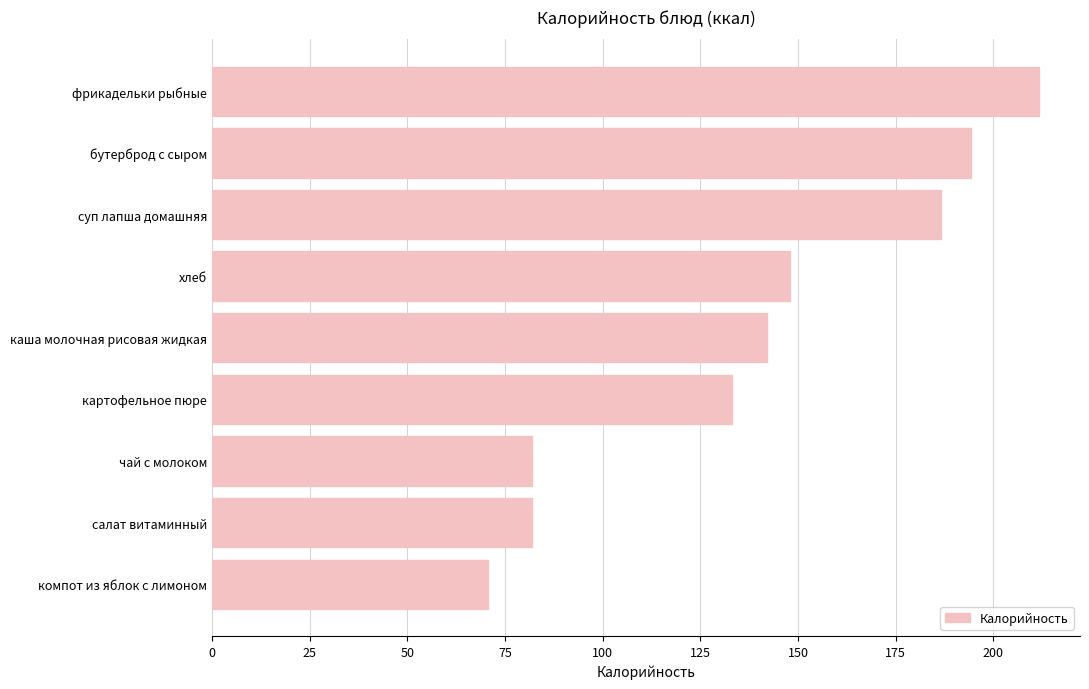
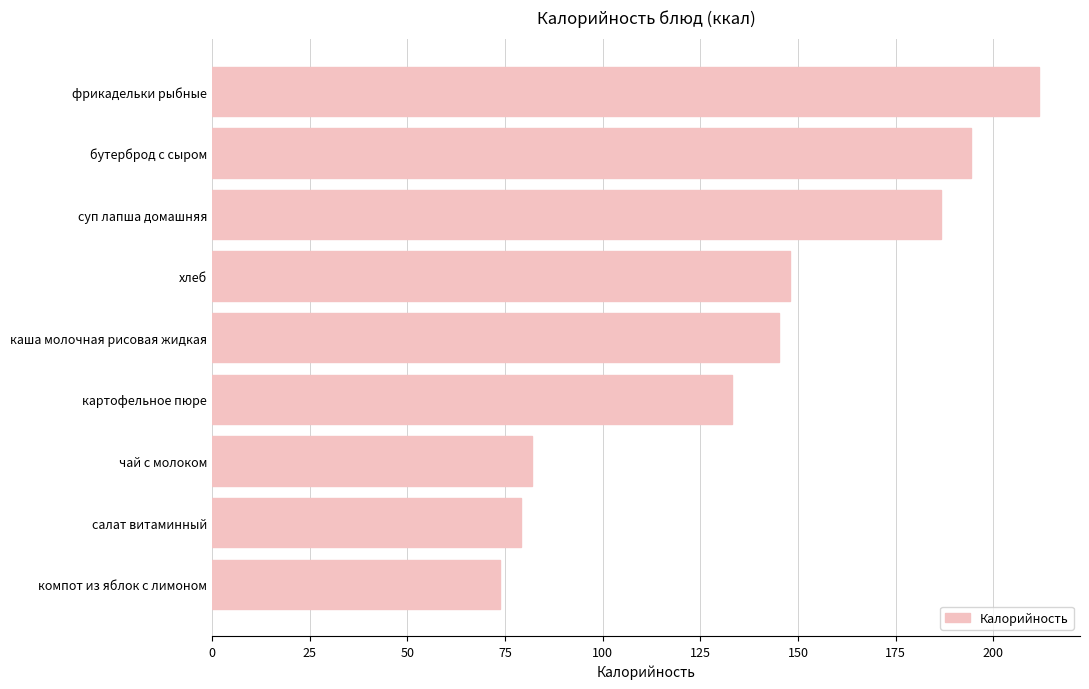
  {
    "фрикадельки рыбные": 212,
    "бутерброд с сыром": 194,
    "суп лапша домашняя": 187,
    "хлеб": 148,
-   "каша молочная рисовая жидкая": 142,
+   "каша молочная рисовая жидкая": 145,
    "картофельное пюре": 133,
    "чай с молоком": 82,
-   "салат витаминный": 82,
-   "компот из яблок с лимоном": 71
+   "салат витаминный": 79,
+   "компот из яблок с лимоном": 74
  }
